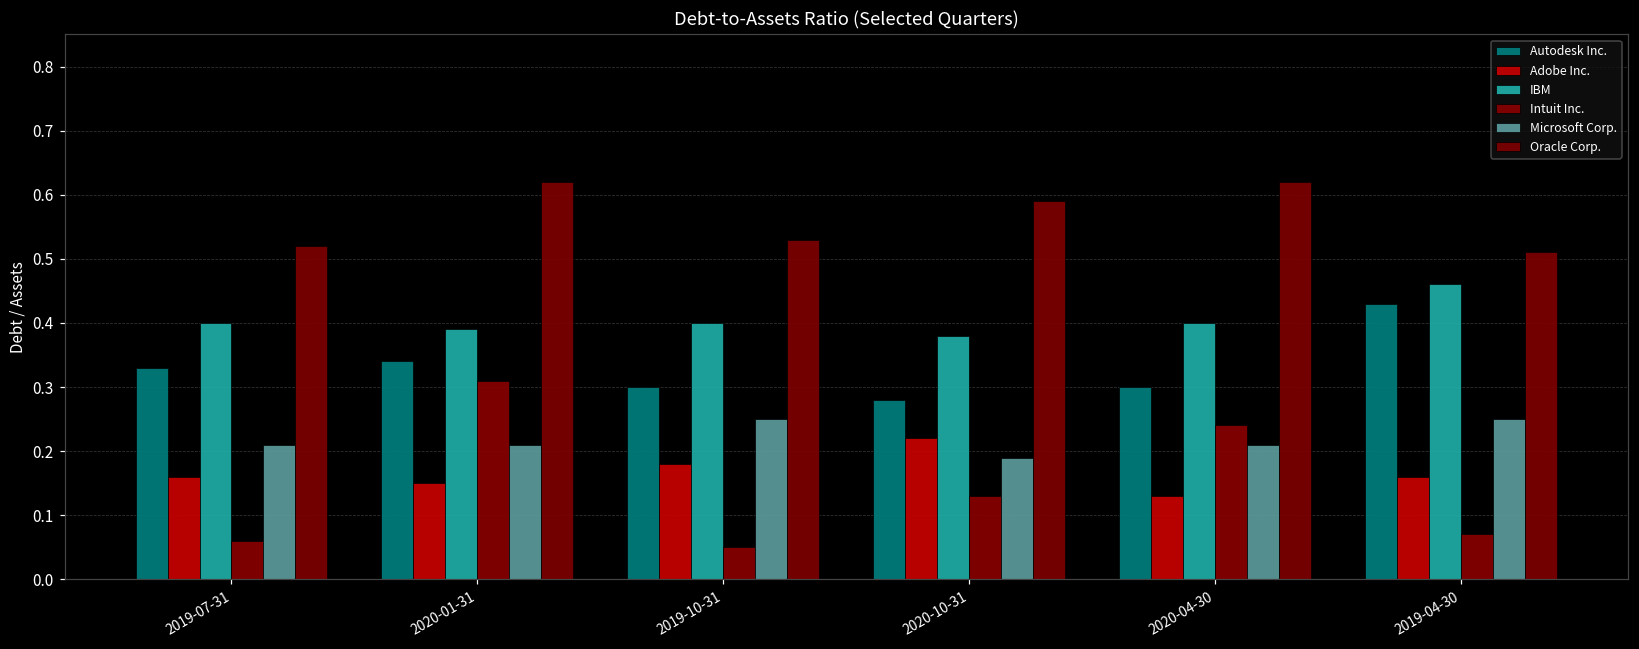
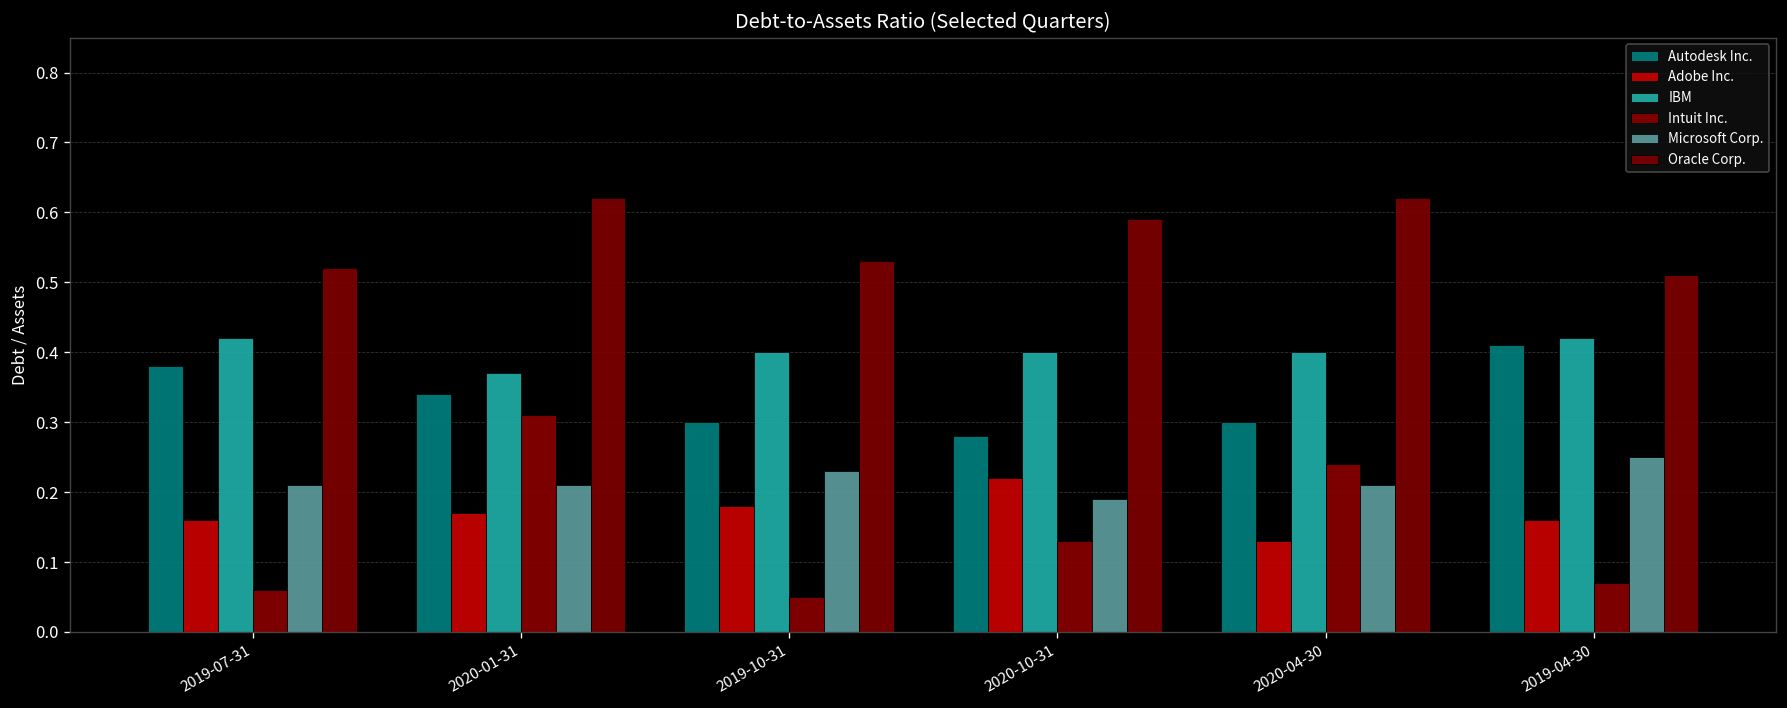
  {
    "Autodesk Inc.": {
-     "2019-07-31": 0.33,
+     "2019-07-31": 0.38,
      "2020-01-31": 0.34,
      "2019-10-31": 0.30,
      "2020-10-31": 0.28,
      "2020-04-30": 0.30,
-     "2019-04-30": 0.43
+     "2019-04-30": 0.41
    },
    "Adobe Inc.": {
      "2019-07-31": 0.16,
-     "2020-01-31": 0.15,
+     "2020-01-31": 0.17,
      "2019-10-31": 0.18,
      "2020-10-31": 0.22,
      "2020-04-30": 0.13,
      "2019-04-30": 0.16
    },
    "IBM": {
-     "2019-07-31": 0.40,
-     "2020-01-31": 0.39,
+     "2019-07-31": 0.42,
+     "2020-01-31": 0.37,
      "2019-10-31": 0.40,
-     "2020-10-31": 0.38,
+     "2020-10-31": 0.40,
      "2020-04-30": 0.40,
-     "2019-04-30": 0.46
+     "2019-04-30": 0.42
    },
    "Microsoft Corp.": {
      "2019-07-31": 0.21,
      "2020-01-31": 0.21,
-     "2019-10-31": 0.25,
+     "2019-10-31": 0.23,
      "2020-10-31": 0.19,
      "2020-04-30": 0.21,
      "2019-04-30": 0.25
    }
  }
